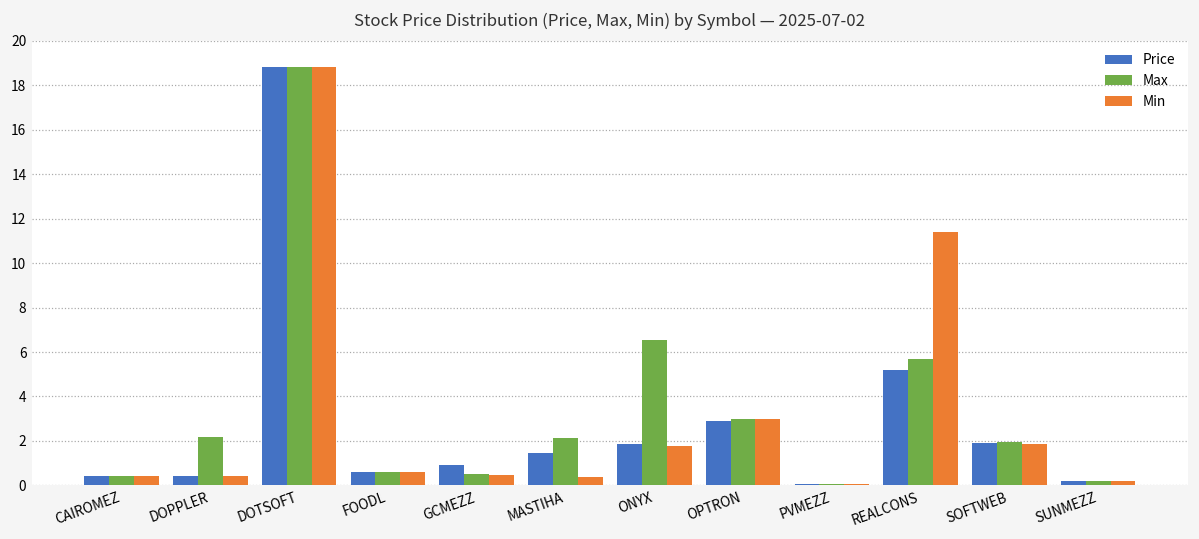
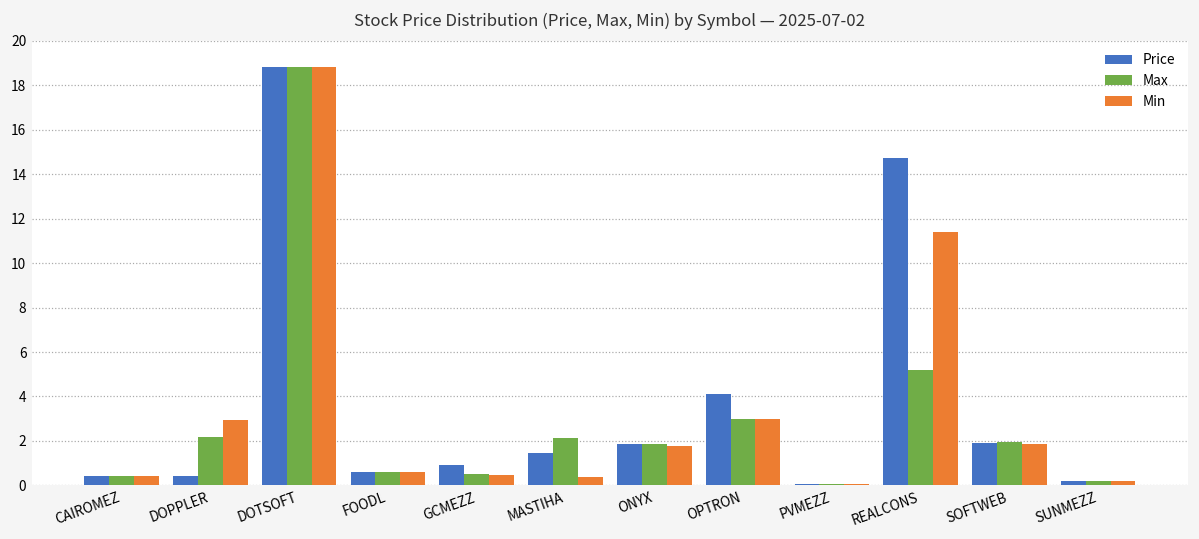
  {
    "Price": {
      "CAIROMEZ": 0.4,
      "DOPPLER": 0.4,
      "DOTSOFT": 18.8,
      "FOODL": 0.6,
      "GCMEZZ": 0.9,
      "MASTIHA": 1.5,
      "ONYX": 1.9,
-     "OPTRON": 2.9,
-     "REALCONS": 5.2,
+     "OPTRON": 4.1,
+     "REALCONS": 14.8,
      "SOFTWEB": 1.9,
      "SUNMEZZ": 0.2
    },
    "Max": {
      "CAIROMEZ": 0.4,
      "DOPPLER": 2.2,
      "DOTSOFT": 18.8,
      "FOODL": 0.6,
      "GCMEZZ": 0.5,
      "MASTIHA": 2.1,
-     "ONYX": 6.5,
+     "ONYX": 1.9,
      "OPTRON": 3.0,
-     "REALCONS": 5.7,
+     "REALCONS": 5.2,
      "SOFTWEB": 2.0,
      "SUNMEZZ": 0.2
    },
    "Min": {
      "CAIROMEZ": 0.4,
-     "DOPPLER": 0.4,
+     "DOPPLER": 3.0,
      "DOTSOFT": 18.8,
      "FOODL": 0.6,
      "GCMEZZ": 0.5,
      "MASTIHA": 0.4,
      "ONYX": 1.8,
      "OPTRON": 3.0,
      "REALCONS": 11.4,
      "SOFTWEB": 1.9,
      "SUNMEZZ": 0.2
    }
  }
